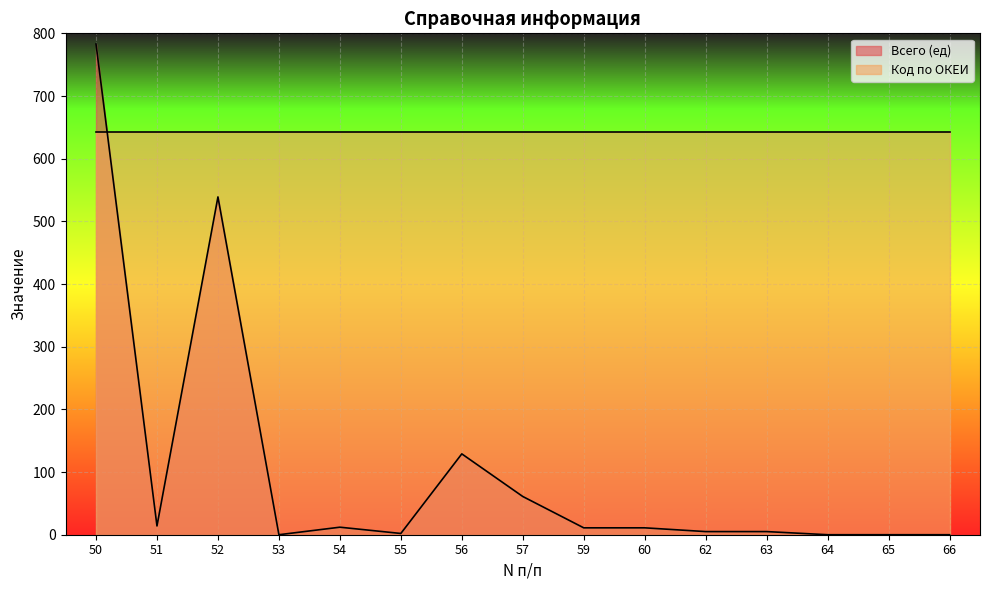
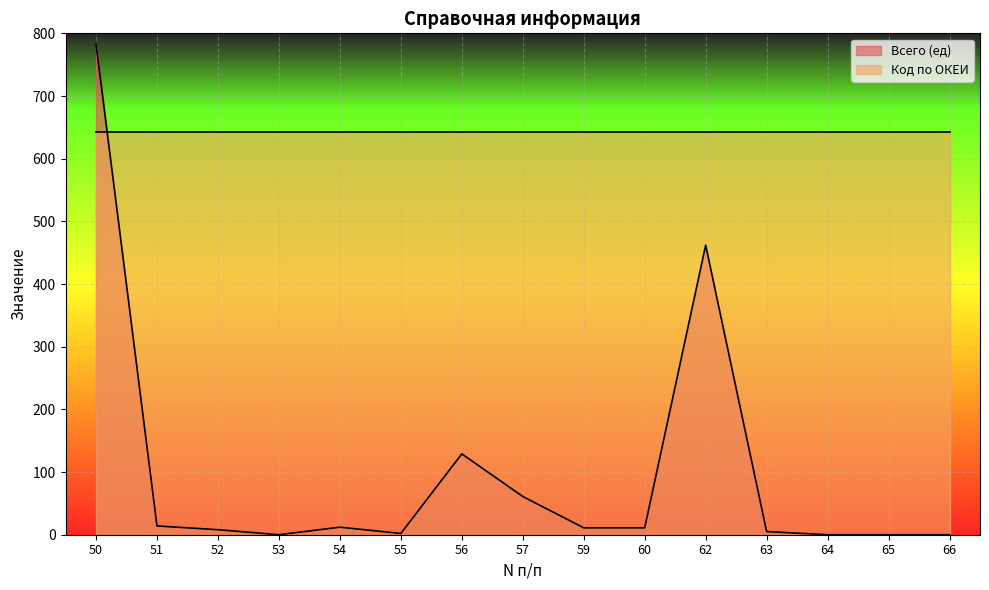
  {
    "Всего (ед)": {
      "50": 780,
      "51": 10,
-     "52": 540,
+     "52": 10,
      "53": 0,
      "54": 10,
      "55": 0,
      "56": 130,
      "57": 60,
      "59": 10,
      "60": 10,
-     "62": 10,
+     "62": 460,
      "63": 10,
      "64": 0,
      "65": 0,
      "66": 0
    },
    "Код по ОКЕИ": {
      "50": 640,
      "51": 640,
      "52": 640,
      "53": 640,
      "54": 640,
      "55": 640,
      "56": 640,
      "57": 640,
      "59": 640,
      "60": 640,
      "62": 640,
      "63": 640,
      "64": 640,
      "65": 640,
      "66": 640
    }
  }
